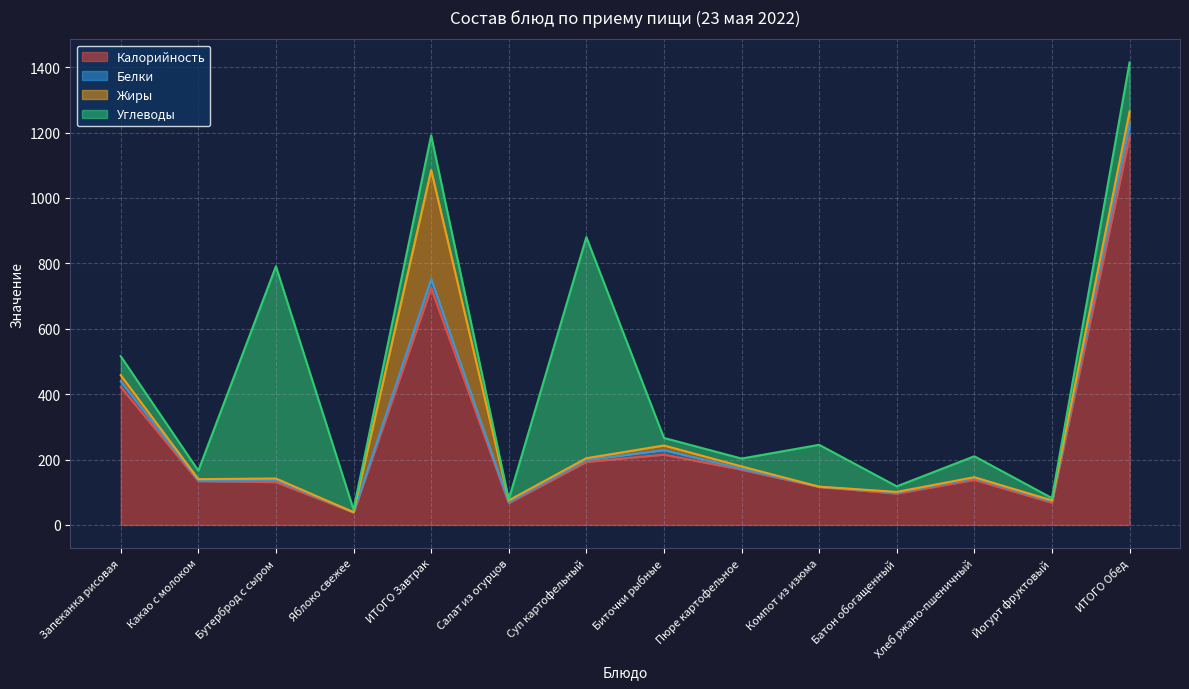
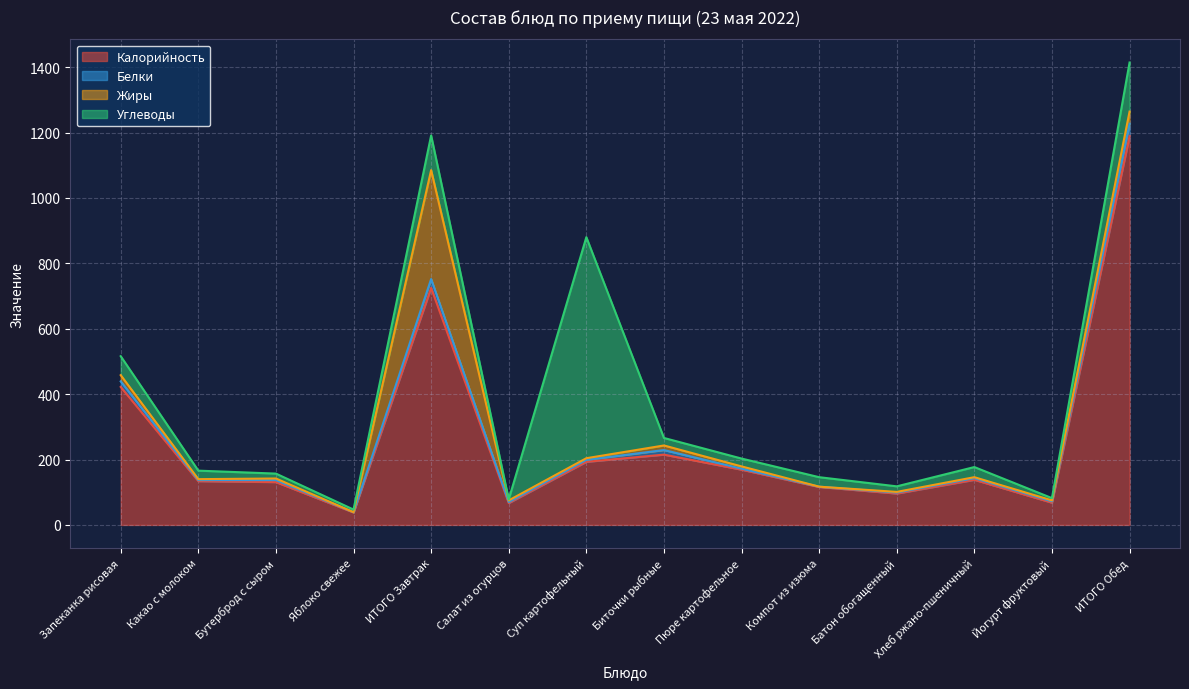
  {
    "Калорийность": {
      "Запеканка рисовая": 420,
      "ИТОГО Завтрак": 730,
      "Биточки рыбные": 220,
      "ИТОГО Обед": 1190
    },
    "Белки": {
      "Запеканка рисовая": 20,
      "ИТОГО Завтрак": 30,
      "Биточки рыбные": 10,
      "ИТОГО Обед": 40
    },
    "Жиры": {
      "Запеканка рисовая": 20,
      "ИТОГО Завтрак": 330,
      "Биточки рыбные": 10,
      "ИТОГО Обед": 40
    },
    "Углеводы": {
      "Запеканка рисовая": 60,
      "Какао с молоком": 30,
-     "Бутерброд с сыром": 650,
+     "Бутерброд с сыром": 20,
      "Яблоко свежее": 10,
      "ИТОГО Завтрак": 110,
      "Суп картофельный": 680,
      "Биточки рыбные": 20,
      "Пюре картофельное": 20,
-     "Компот из изюма": 130,
+     "Компот из изюма": 30,
      "Батон обогащенный": 20,
-     "Хлеб ржано-пшеничный": 60,
+     "Хлеб ржано-пшеничный": 30,
      "ИТОГО Обед": 150
    }
  }
